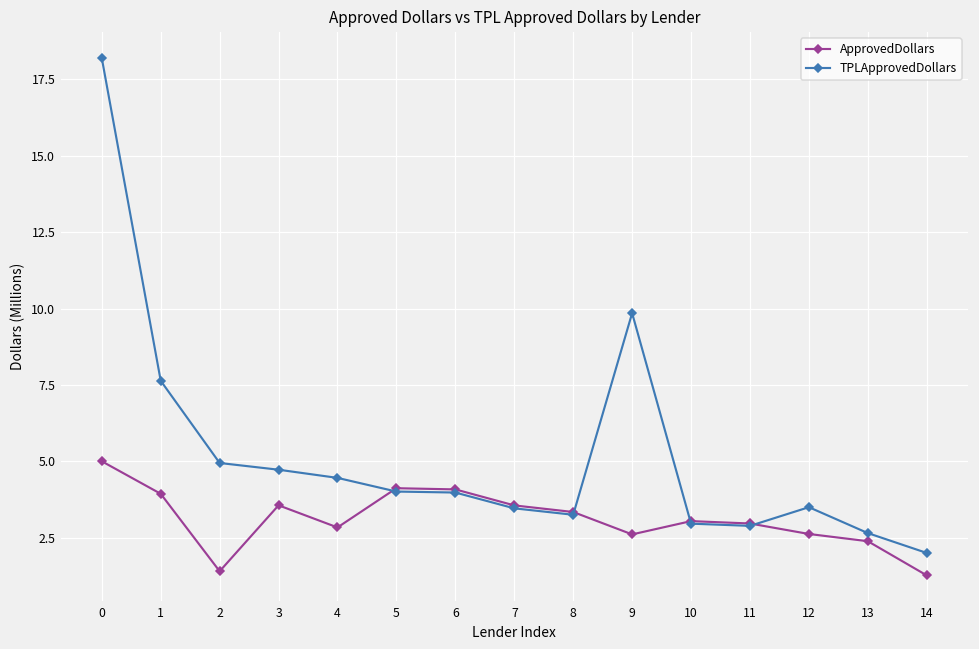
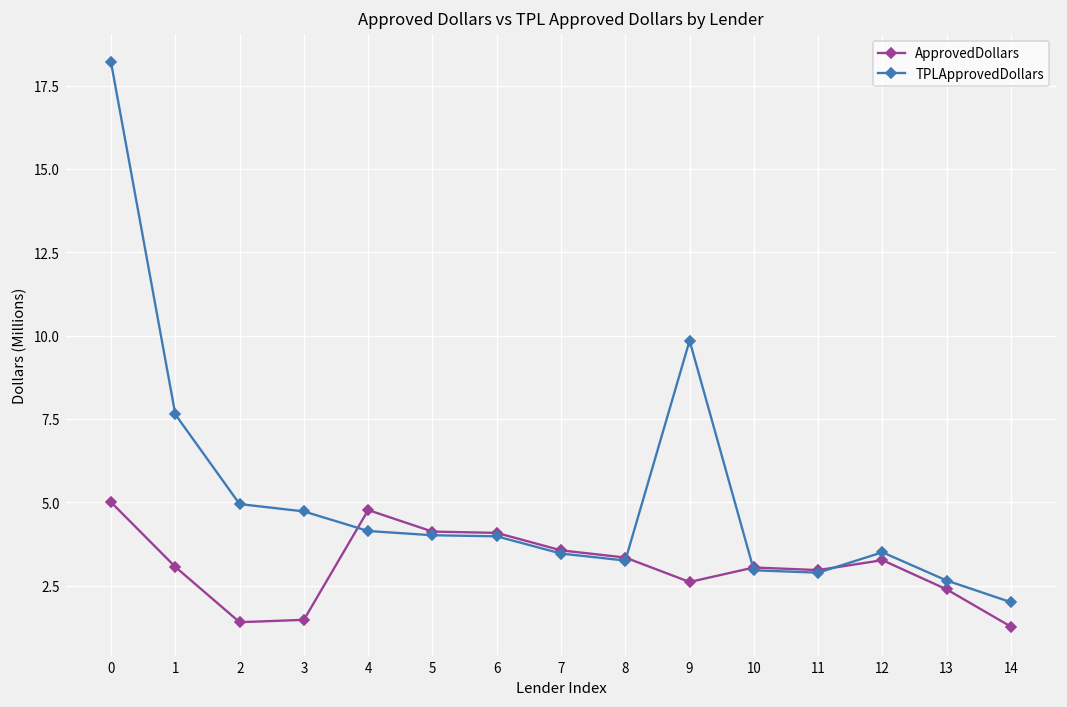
  {
    "ApprovedDollars": {
      "0": 5.0,
-     "1": 3.9,
+     "1": 3.1,
      "2": 1.4,
-     "3": 3.6,
-     "4": 2.8,
+     "3": 1.5,
+     "4": 4.8,
      "5": 4.1,
      "6": 4.1,
      "7": 3.6,
      "9": 2.6,
-     "12": 2.6,
+     "12": 3.3,
      "13": 2.4,
      "14": 1.3
    },
    "TPLApprovedDollars": {
      "0": 18.2,
      "1": 7.6,
      "2": 4.9,
      "3": 4.7,
-     "4": 4.5,
+     "4": 4.1,
      "5": 4.0,
      "6": 4.0,
      "7": 3.5,
      "9": 9.8,
      "12": 3.5,
      "13": 2.7,
      "14": 2.0
    }
  }
